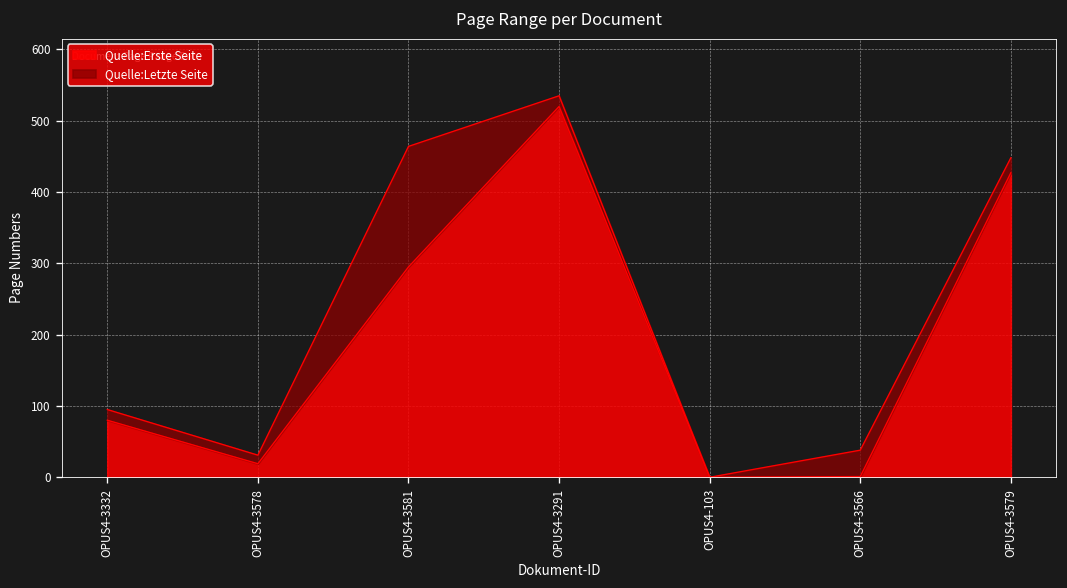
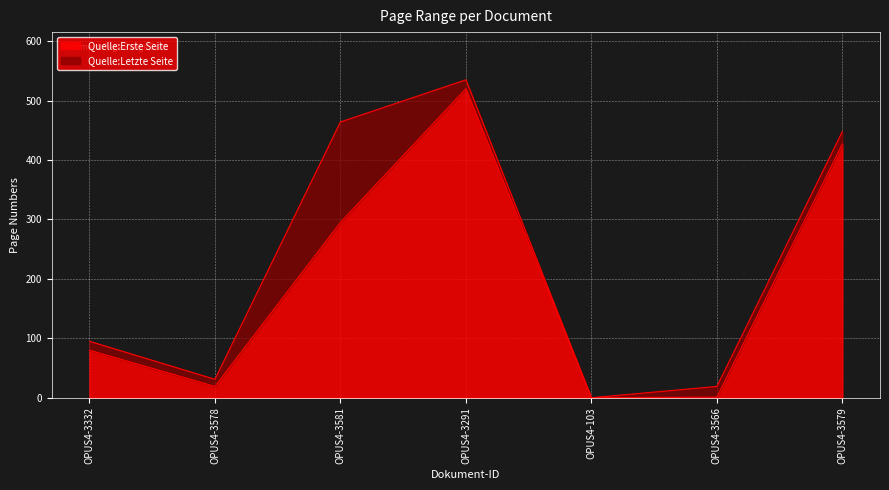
  {
    "Quelle:Erste Seite": {
      "OPUS4-3332": 80,
      "OPUS4-3578": 20,
      "OPUS4-3581": 300,
      "OPUS4-3291": 520,
      "OPUS4-3566": 0,
      "OPUS4-3579": 430
    },
    "Quelle:Letzte Seite": {
      "OPUS4-3332": 100,
      "OPUS4-3578": 30,
      "OPUS4-3581": 460,
      "OPUS4-3291": 540,
-     "OPUS4-3566": 40,
+     "OPUS4-3566": 20,
      "OPUS4-3579": 450
    }
  }
